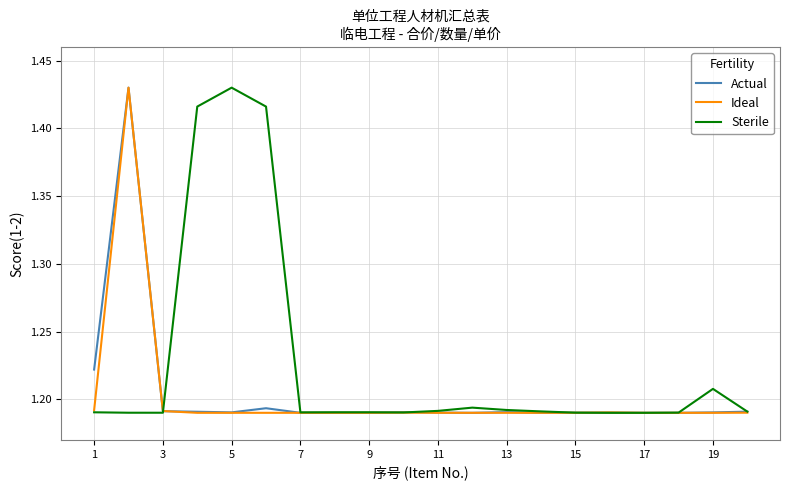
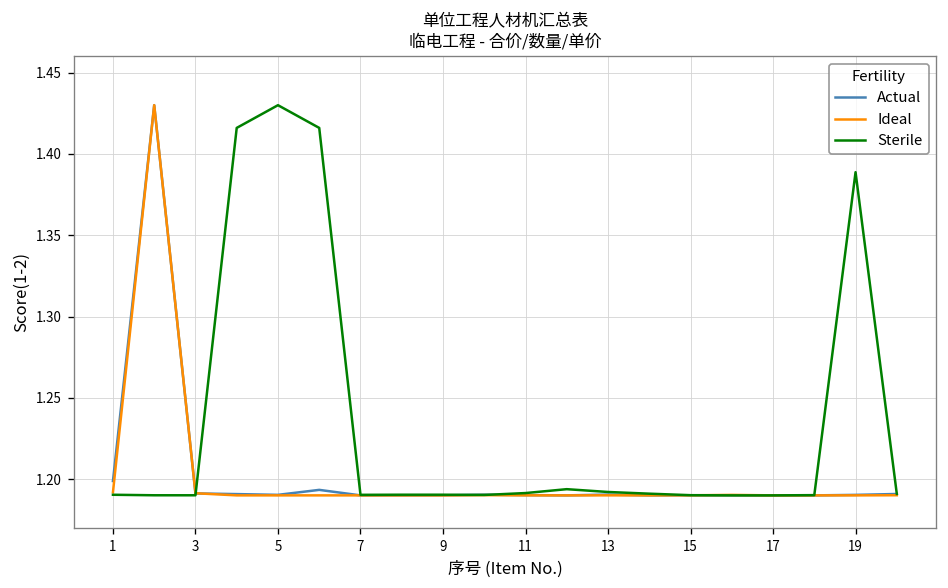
  {
    "Actual": {
-     "1": 1.222
+     "1": 1.199
    },
    "Sterile": {
      "5": 1.430,
-     "19": 1.208
+     "19": 1.389
    }
  }
